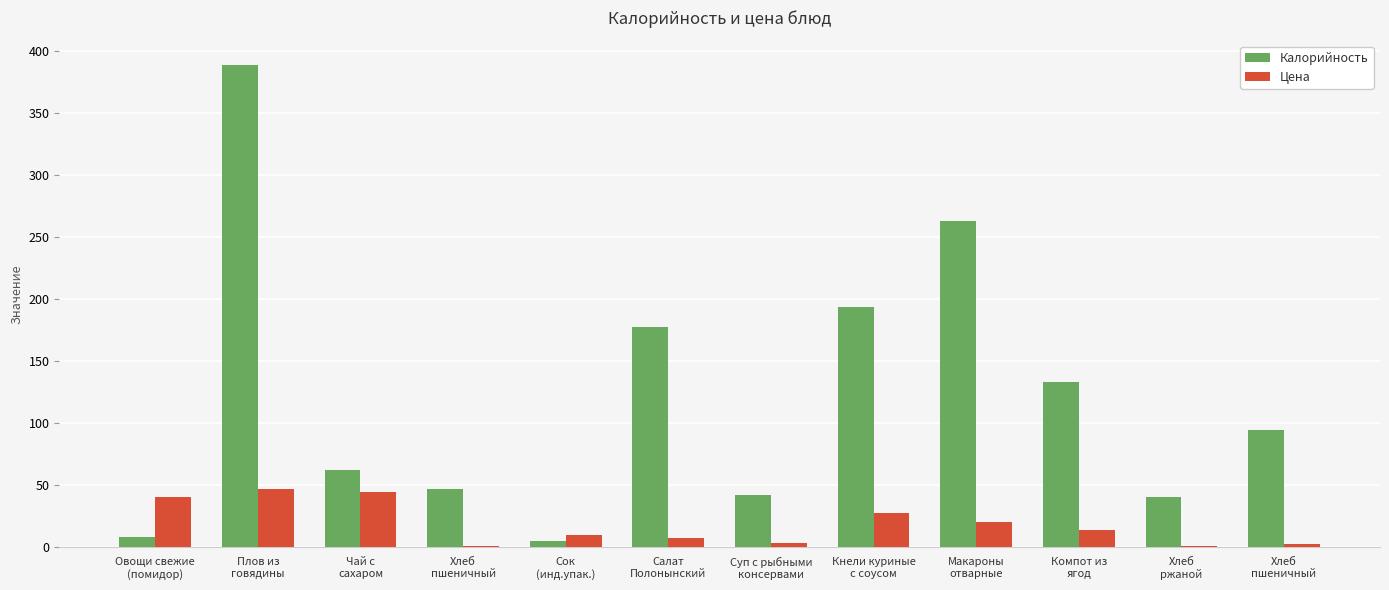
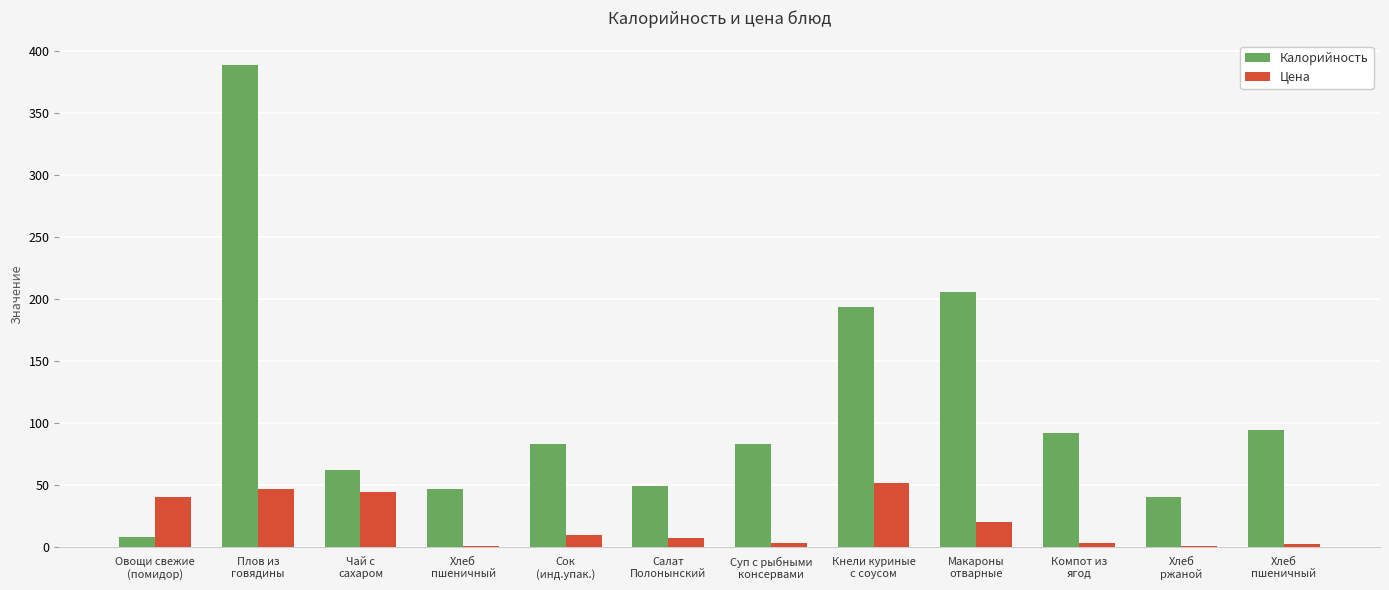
  {
    "Калорийность": {
      "Овощи свежие (помидор)": 8,
      "Плов из говядины": 389,
      "Чай с сахаром": 62,
-     "Сок (инд.упак.)": 5,
-     "Салат Полонынский": 178,
-     "Суп с рыбными консервами": 42,
+     "Сок (инд.упак.)": 83,
+     "Салат Полонынский": 49,
+     "Суп с рыбными консервами": 84,
      "Кнели куриные с соусом": 194,
-     "Макароны отварные": 263,
-     "Компот из ягод": 134,
+     "Макароны отварные": 206,
+     "Компот из ягод": 93,
      "Хлеб ржаной": 41
    },
    "Цена": {
      "Овощи свежие (помидор)": 41,
      "Плов из говядины": 47,
      "Чай с сахаром": 45,
      "Сок (инд.упак.)": 10,
      "Салат Полонынский": 8,
      "Суп с рыбными консервами": 4,
-     "Кнели куриные с соусом": 28,
+     "Кнели куриные с соусом": 52,
      "Макароны отварные": 21,
-     "Компот из ягод": 14
+     "Компот из ягод": 4
    }
  }
